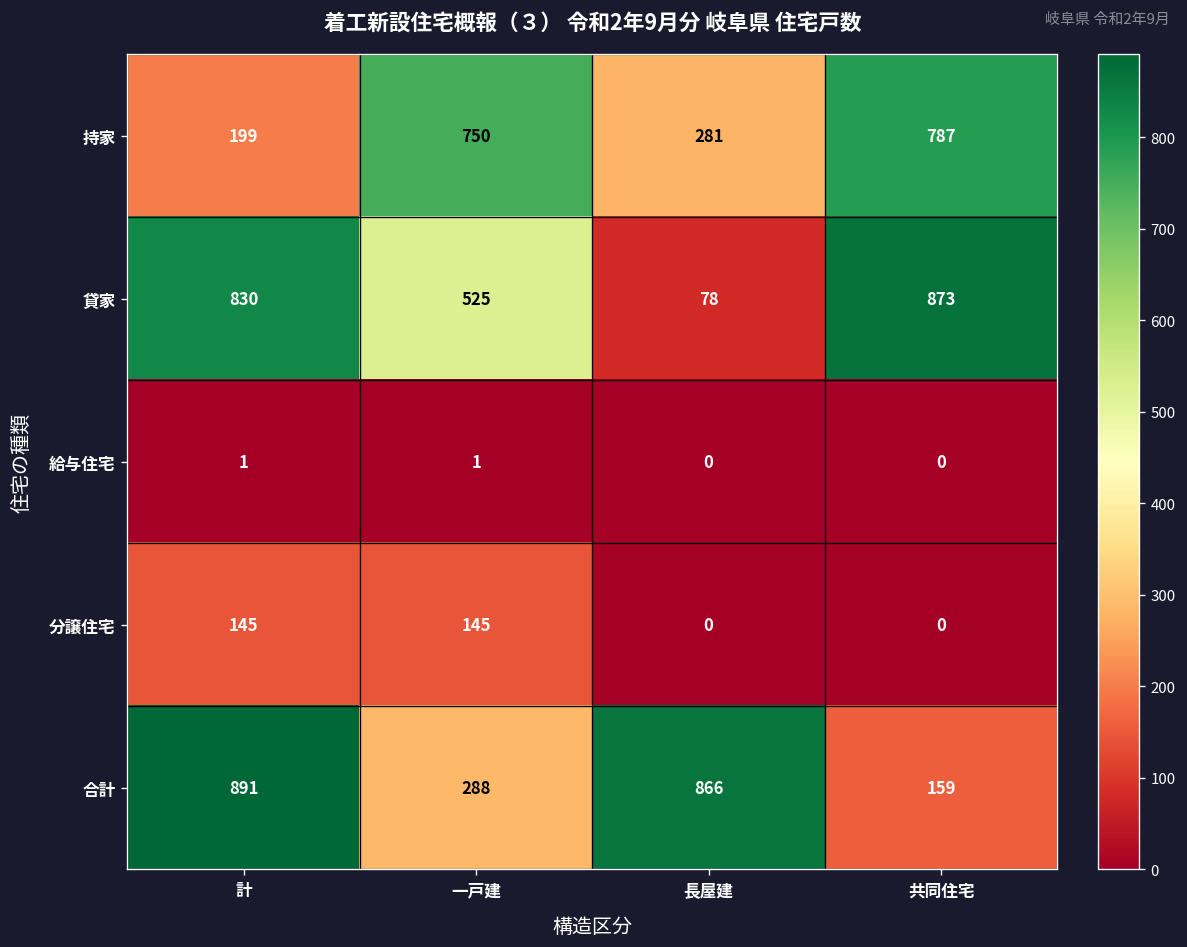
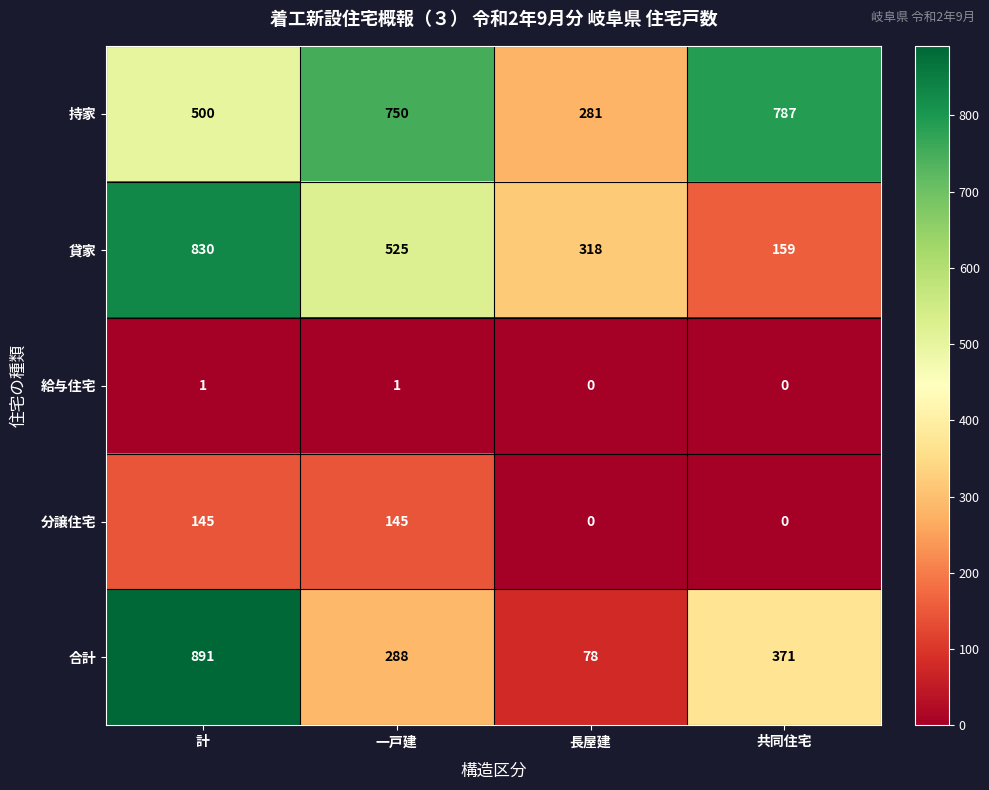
  {
    "持家": {
-     "計": 199,
+     "計": 500,
      "一戸建": 750,
      "長屋建": 281,
      "共同住宅": 787
    },
    "貸家": {
      "計": 830,
      "一戸建": 525,
-     "長屋建": 78,
-     "共同住宅": 873
+     "長屋建": 318,
+     "共同住宅": 159
    },
    "給与住宅": {
      "計": 1,
      "一戸建": 1,
      "長屋建": 0,
      "共同住宅": 0
    },
    "分譲住宅": {
      "計": 145,
      "一戸建": 145,
      "長屋建": 0,
      "共同住宅": 0
    },
    "合計": {
      "計": 891,
      "一戸建": 288,
-     "長屋建": 866,
-     "共同住宅": 159
+     "長屋建": 78,
+     "共同住宅": 371
    }
  }
